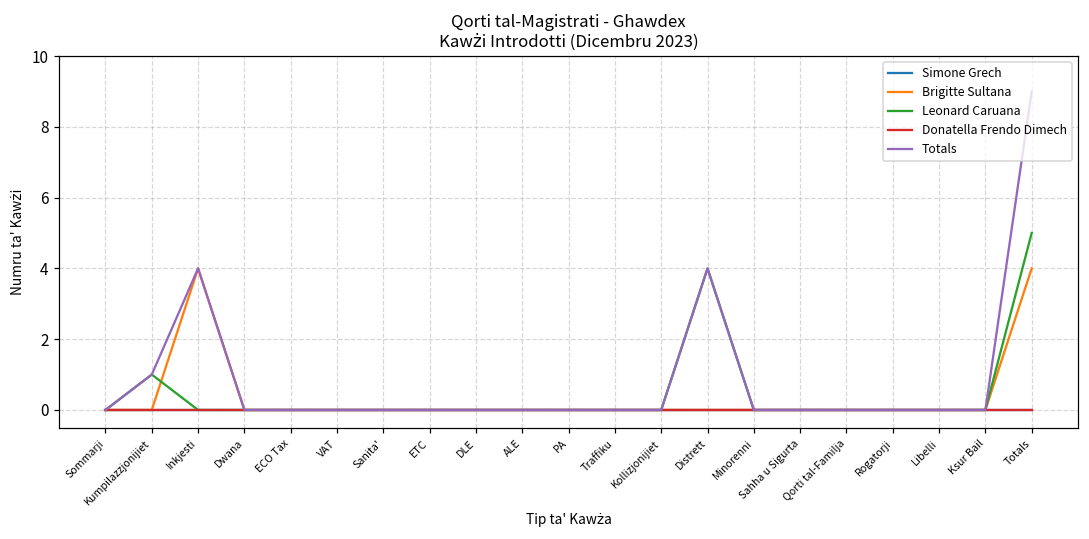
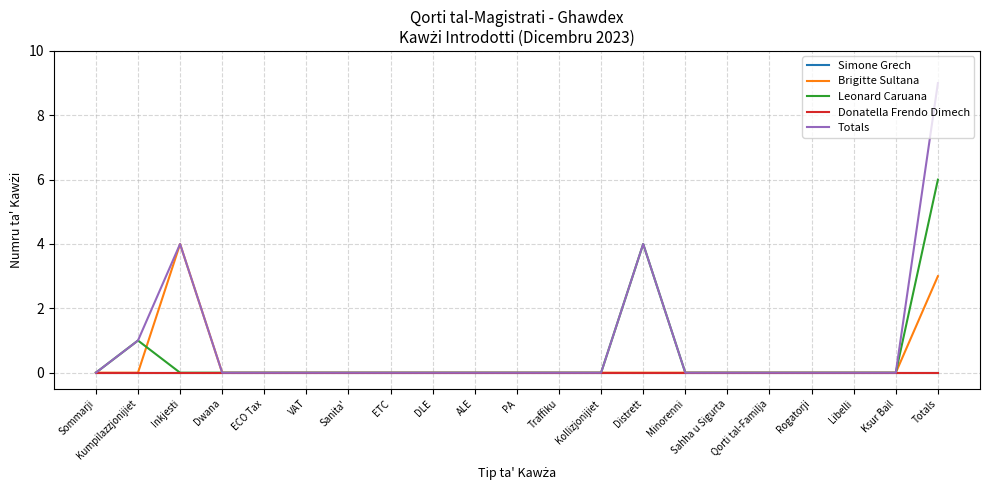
  {
    "Donatella Frendo Dimech": {
      "Totals": 0
    },
    "Brigitte Sultana": {
-     "Totals": 4
+     "Totals": 3
    },
    "Leonard Caruana": {
-     "Totals": 5
+     "Totals": 6
    }
  }
